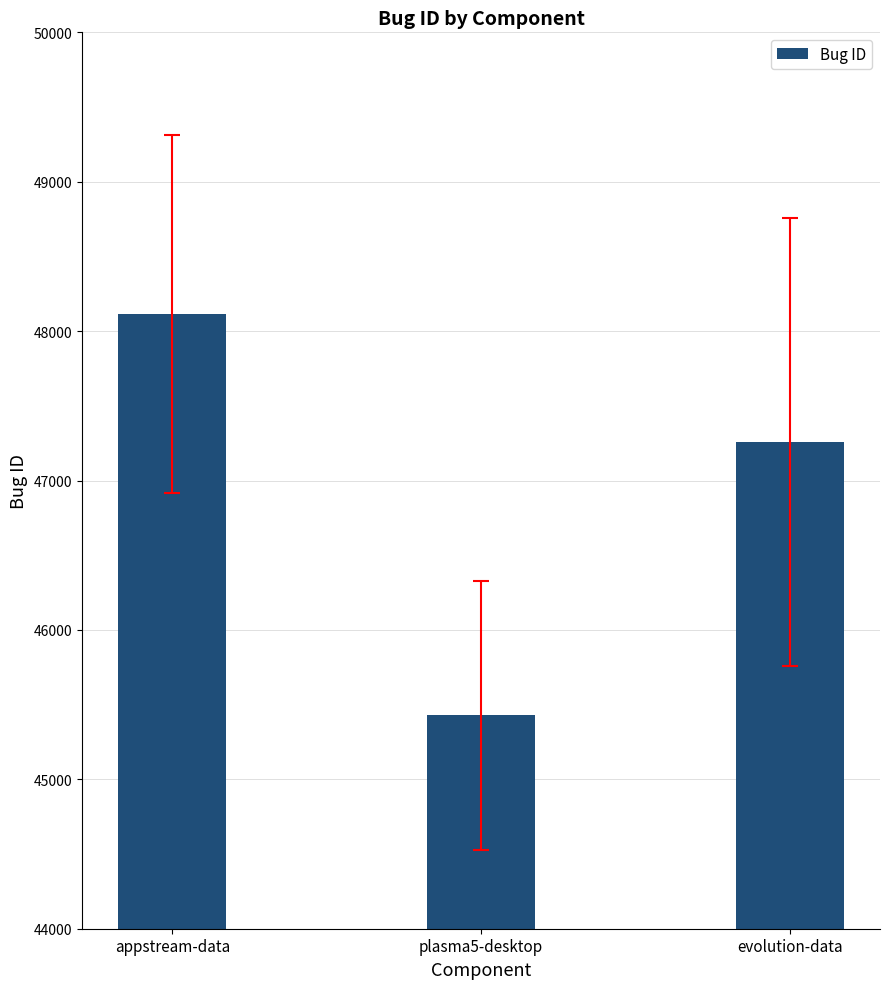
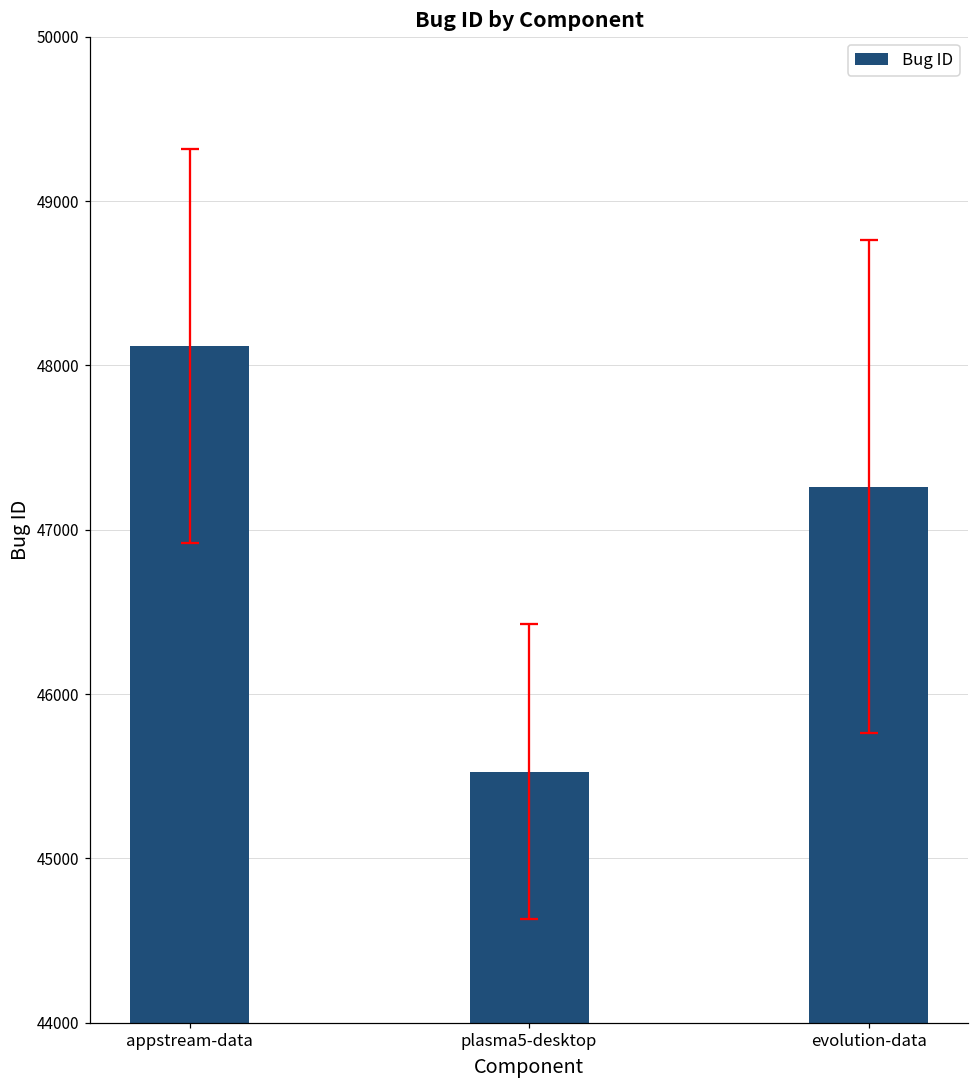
  {
    "Bug ID": {
      "appstream-data": 48120,
-     "plasma5-desktop": 45430,
+     "plasma5-desktop": 45530,
      "evolution-data": 47260
    }
  }
